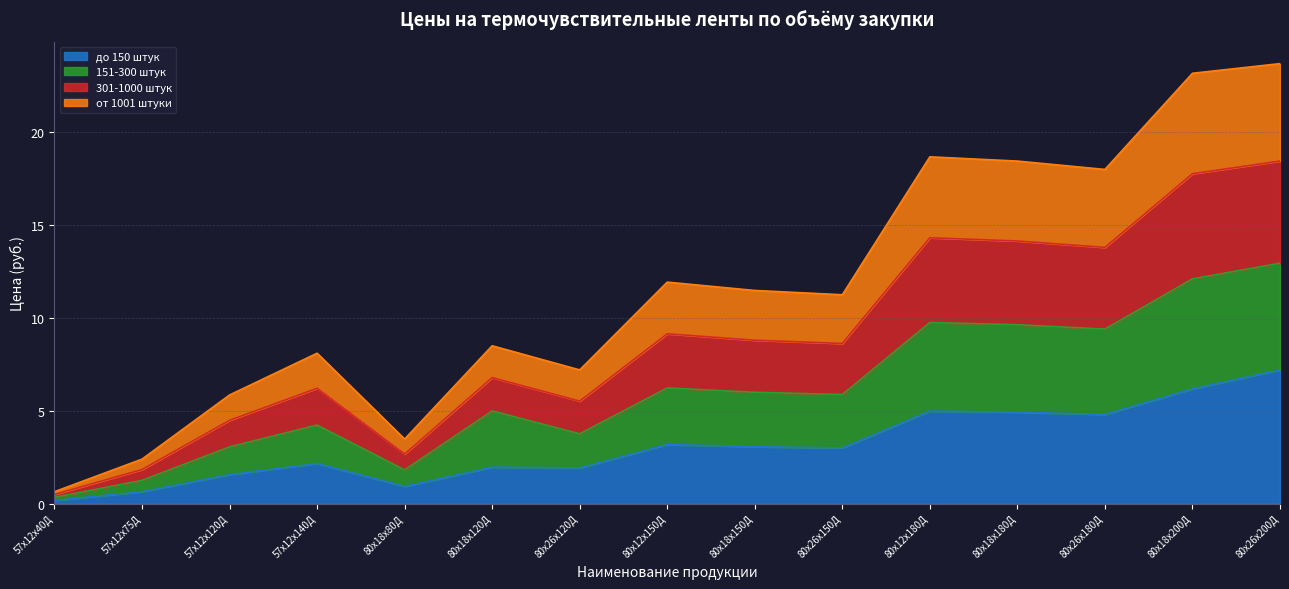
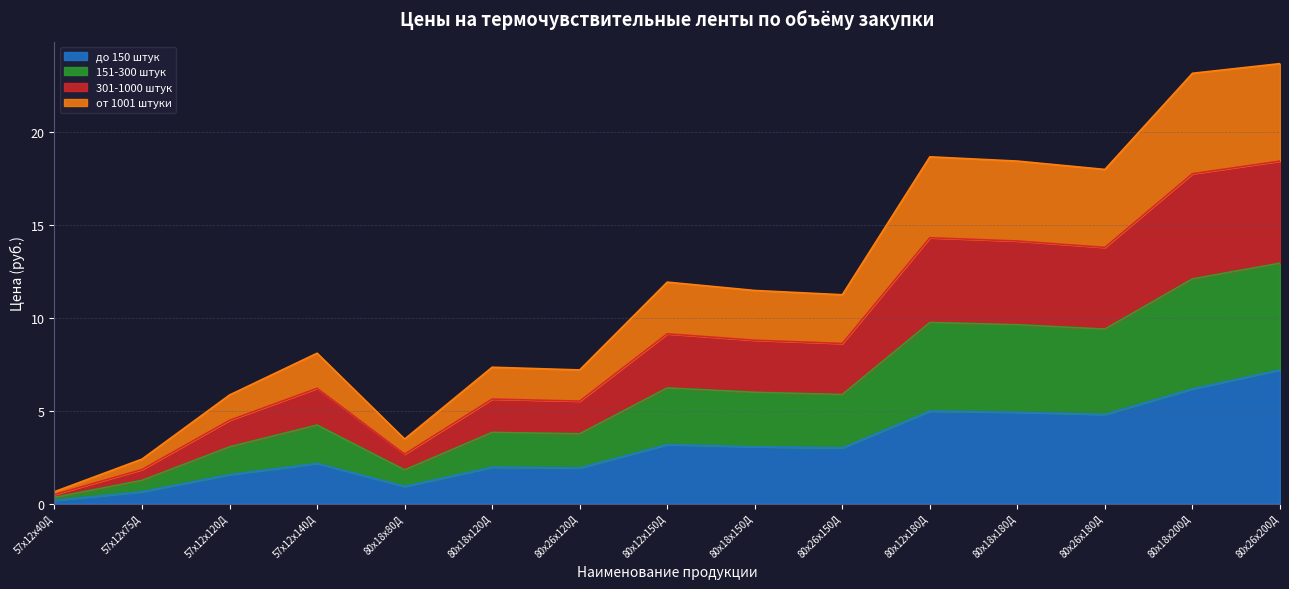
  {
    "до 150 штук": {
      "57х12х40Д": 0.2,
      "57х12х75Д": 0.6,
      "57х12х120Д": 1.6,
      "57х12х140Д": 2.2,
      "80х18х80Д": 0.9,
      "80х18х120Д": 2.0,
      "80х26х120Д": 1.9,
      "80х12х150Д": 3.2,
      "80х18х150Д": 3.1,
      "80х26х150Д": 3.0,
      "80х12х180Д": 5.0,
      "80х18х180Д": 4.9,
      "80х26х180Д": 4.8,
      "80х18х200Д": 6.2,
      "80х26х200Д": 7.2
    },
    "151-300 штук": {
      "57х12х40Д": 0.2,
      "57х12х75Д": 0.6,
      "57х12х120Д": 1.5,
      "57х12х140Д": 2.1,
      "80х18х80Д": 0.9,
-     "80х18х120Д": 3.0,
+     "80х18х120Д": 1.9,
      "80х26х120Д": 1.8,
      "80х12х150Д": 3.1,
      "80х18х150Д": 2.9,
      "80х26х150Д": 2.9,
      "80х12х180Д": 4.8,
      "80х18х180Д": 4.7,
      "80х26х180Д": 4.6,
      "80х18х200Д": 5.9,
      "80х26х200Д": 5.7
    },
    "301-1000 штук": {
      "57х12х40Д": 0.2,
      "57х12х75Д": 0.6,
      "57х12х120Д": 1.4,
      "57х12х140Д": 2.0,
      "80х18х80Д": 0.9,
      "80х18х120Д": 1.8,
      "80х26х120Д": 1.8,
      "80х12х150Д": 2.9,
      "80х18х150Д": 2.8,
      "80х26х150Д": 2.8,
      "80х12х180Д": 4.6,
      "80х18х180Д": 4.5,
      "80х26х180Д": 4.4,
      "80х18х200Д": 5.7,
      "80х26х200Д": 5.5
    },
    "от 1001 штуки": {
      "57х12х40Д": 0.2,
      "57х12х75Д": 0.6,
      "57х12х120Д": 1.4,
      "57х12х140Д": 1.9,
      "80х18х80Д": 0.8,
      "80х18х120Д": 1.7,
      "80х26х120Д": 1.7,
      "80х12х150Д": 2.8,
      "80х18х150Д": 2.7,
      "80х26х150Д": 2.6,
      "80х12х180Д": 4.4,
      "80х18х180Д": 4.3,
      "80х26х180Д": 4.2,
      "80х18х200Д": 5.4,
      "80х26х200Д": 5.3
    }
  }
